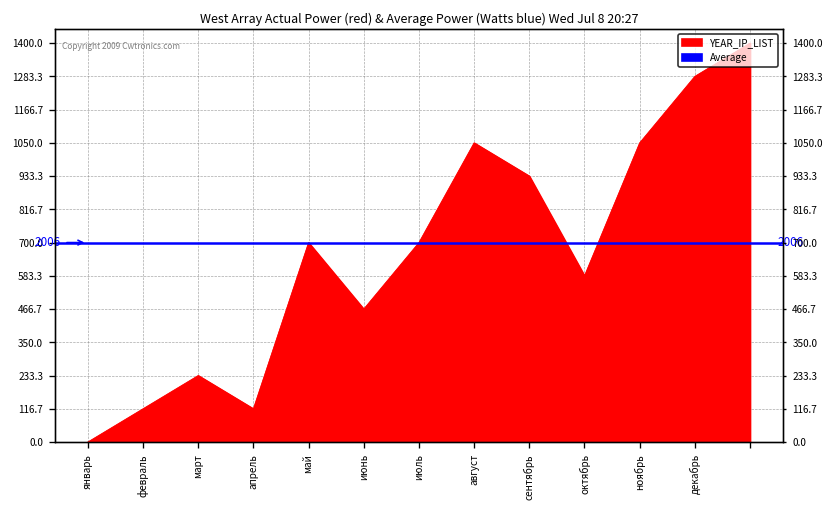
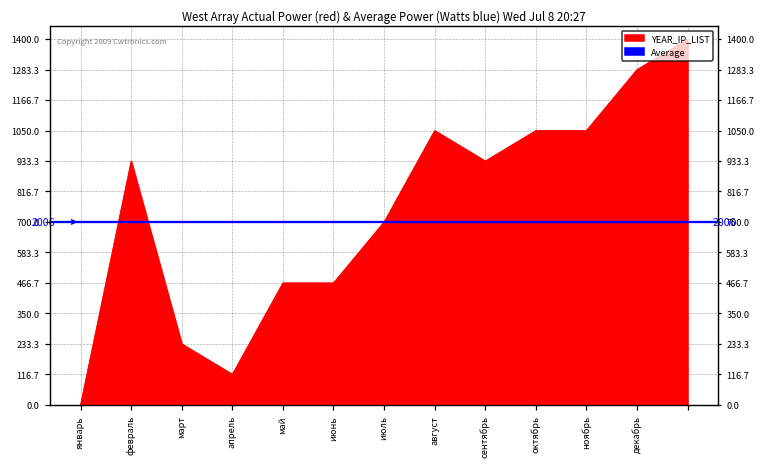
  {
    "январь": 0,
-   "февраль": 120,
+   "февраль": 930,
    "март": 230,
    "апрель": 120,
-   "май": 700,
+   "май": 470,
    "июнь": 470,
    "июль": 700,
    "август": 1050,
    "сентябрь": 930,
-   "октябрь": 580,
+   "октябрь": 1050,
    "ноябрь": 1050,
    "декабрь": 1280
  }
